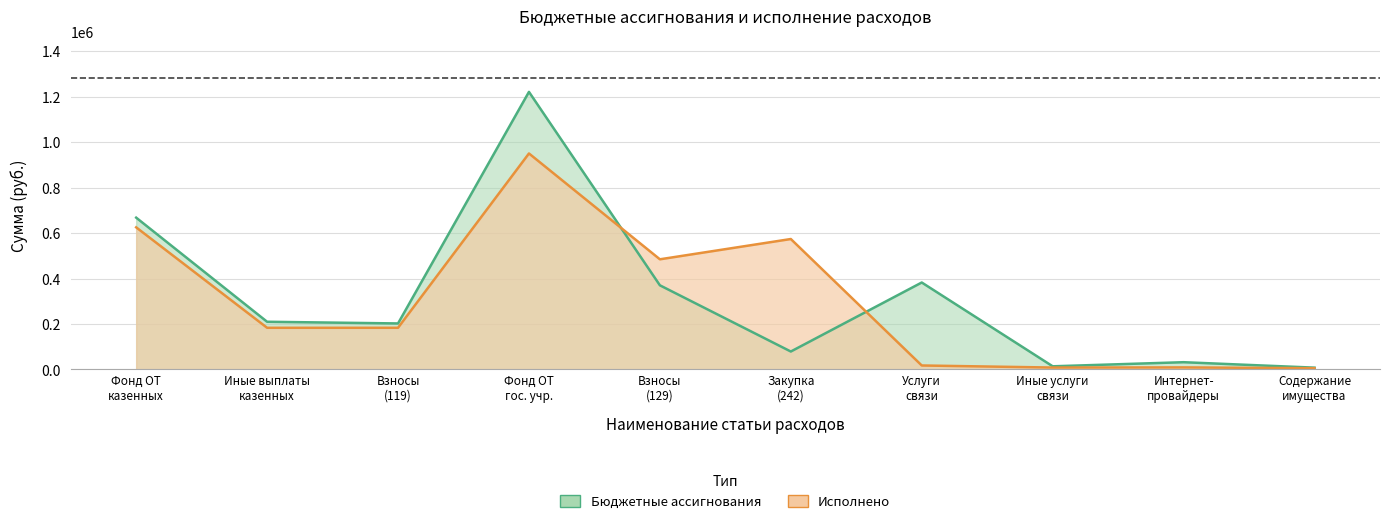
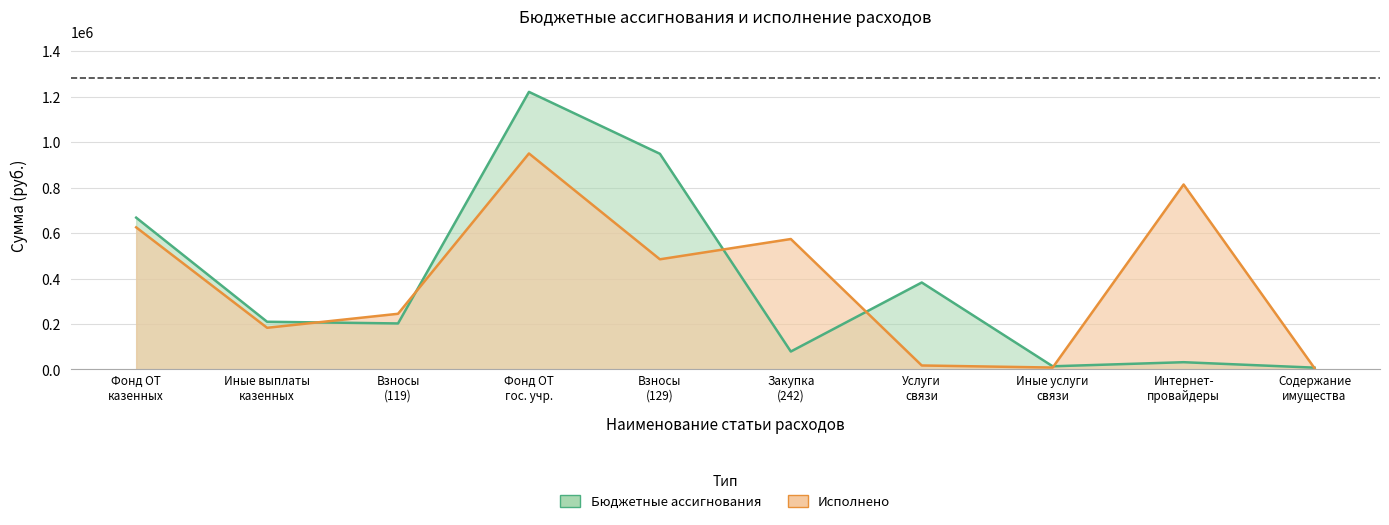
  {
    "Бюджетные ассигнования": {
      "Фонд ОТ казенных": 670000,
      "Иные выплаты казенных": 210000,
      "Взносы (119)": 200000,
      "Фонд ОТ гос. учр.": 1220000,
-     "Взносы (129)": 370000,
+     "Взносы (129)": 950000,
      "Закупка (242)": 80000,
      "Услуги связи": 380000,
      "Интернет- провайдеры": 30000
    },
    "Исполнено": {
      "Фонд ОТ казенных": 630000,
      "Иные выплаты казенных": 180000,
-     "Взносы (119)": 180000,
+     "Взносы (119)": 250000,
      "Фонд ОТ гос. учр.": 950000,
      "Взносы (129)": 490000,
      "Закупка (242)": 570000,
      "Услуги связи": 20000,
-     "Интернет- провайдеры": 10000
+     "Интернет- провайдеры": 810000
    }
  }
